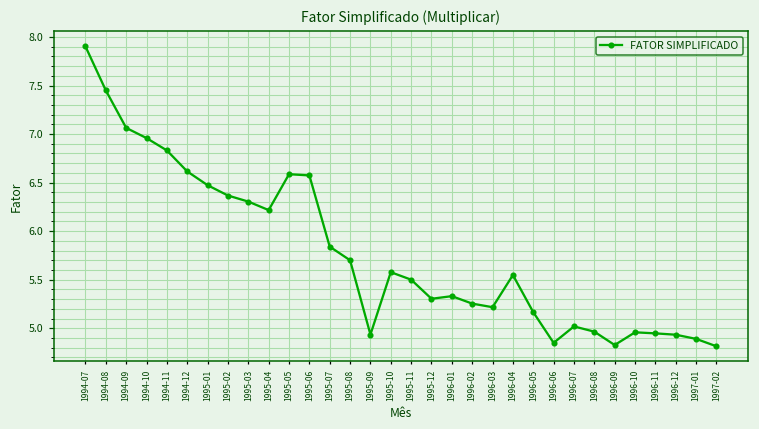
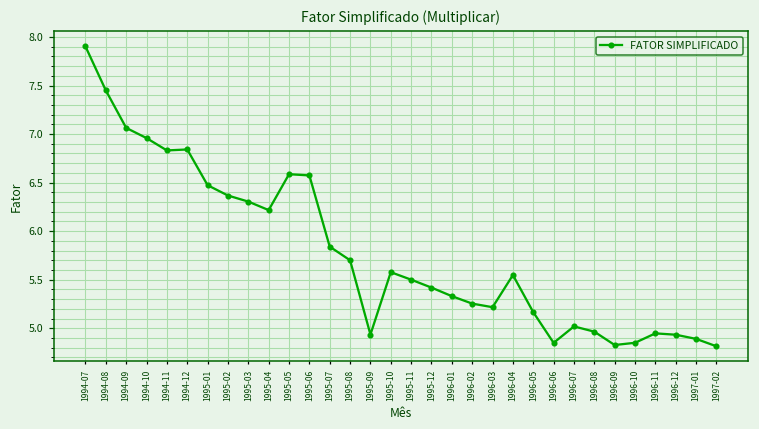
  {
    "1994-07": 7.9,
    "1994-08": 7.4,
    "1994-09": 7.1,
    "1994-10": 7.0,
    "1994-11": 6.8,
-   "1994-12": 6.6,
+   "1994-12": 6.8,
    "1995-01": 6.5,
    "1995-02": 6.4,
    "1995-03": 6.3,
    "1995-04": 6.2,
    "1995-05": 6.6,
    "1995-06": 6.6,
    "1995-07": 5.8,
    "1995-08": 5.7,
    "1995-09": 4.9,
    "1995-10": 5.6,
    "1995-11": 5.5,
-   "1995-12": 5.3,
+   "1995-12": 5.4,
    "1996-01": 5.3,
    "1996-02": 5.3,
    "1996-03": 5.2,
    "1996-04": 5.5,
    "1996-05": 5.2,
    "1996-06": 4.8,
    "1996-07": 5.0,
    "1996-08": 5.0,
    "1996-09": 4.8,
-   "1996-10": 5.0,
+   "1996-10": 4.9,
    "1996-11": 4.9,
    "1996-12": 4.9,
    "1997-01": 4.9,
    "1997-02": 4.8
  }
